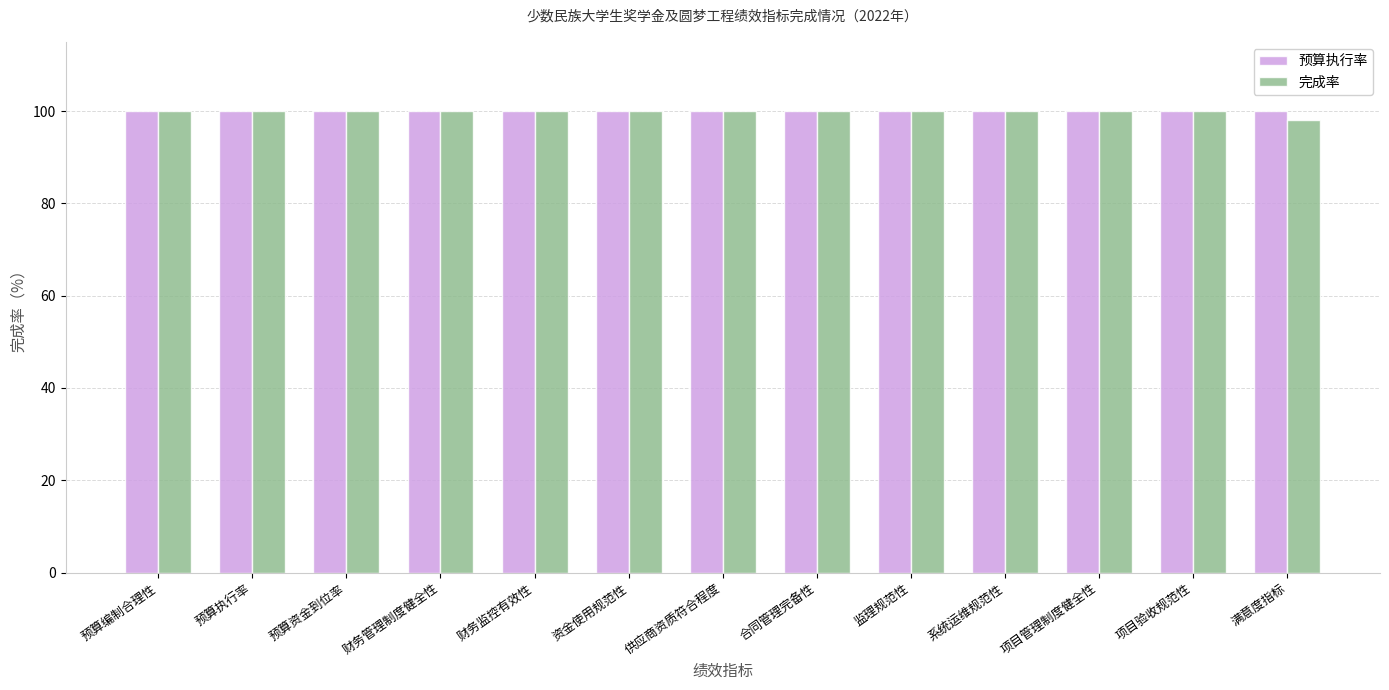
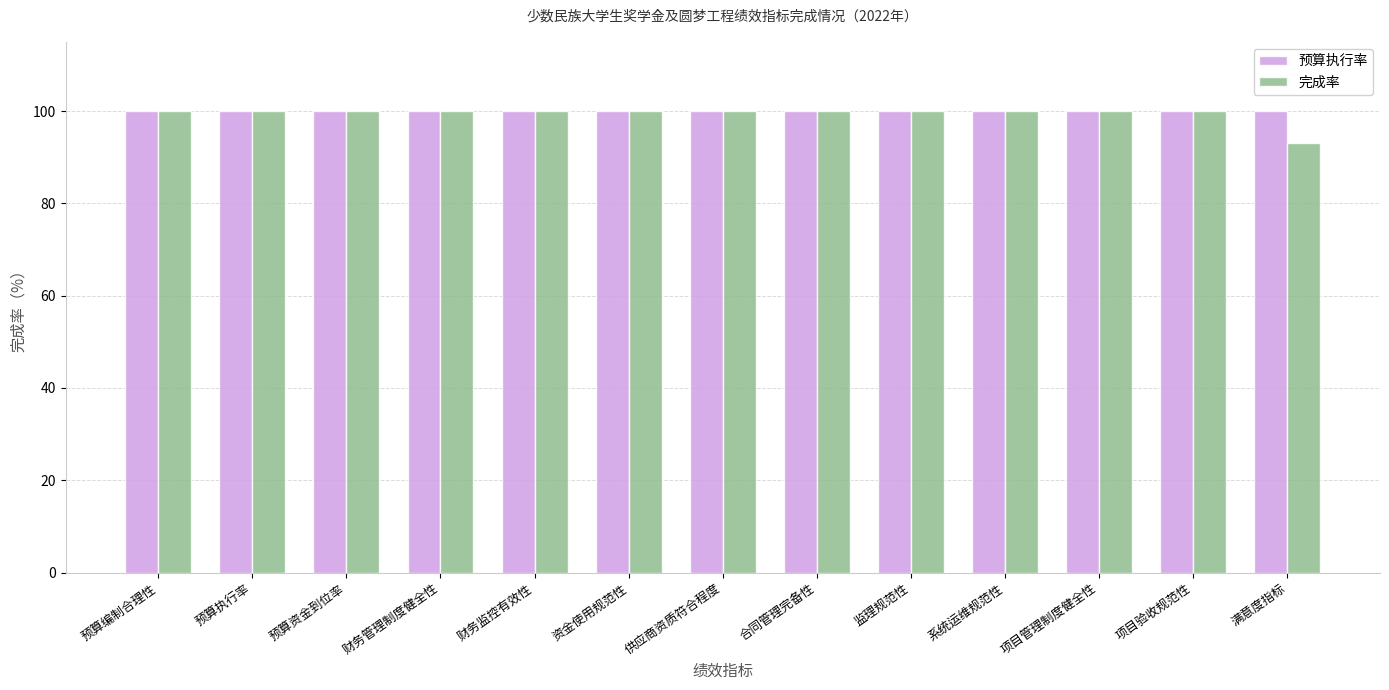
  {
    "预算执行率": {
      "预算编制合理性": 100,
      "预算执行率": 100,
      "预算资金到位率": 100,
      "财务管理制度健全性": 100,
      "财务监控有效性": 100,
      "资金使用规范性": 100,
      "供应商资质符合程度": 100,
      "合同管理完备性": 100,
      "监理规范性": 100,
      "系统运维规范性": 100,
      "项目管理制度健全性": 100,
      "项目验收规范性": 100,
      "满意度指标": 100
    },
    "完成率": {
      "预算编制合理性": 100,
      "预算执行率": 100,
      "预算资金到位率": 100,
      "财务管理制度健全性": 100,
      "财务监控有效性": 100,
      "资金使用规范性": 100,
      "供应商资质符合程度": 100,
      "合同管理完备性": 100,
      "监理规范性": 100,
      "系统运维规范性": 100,
      "项目管理制度健全性": 100,
      "项目验收规范性": 100,
-     "满意度指标": 98
+     "满意度指标": 93
    }
  }
